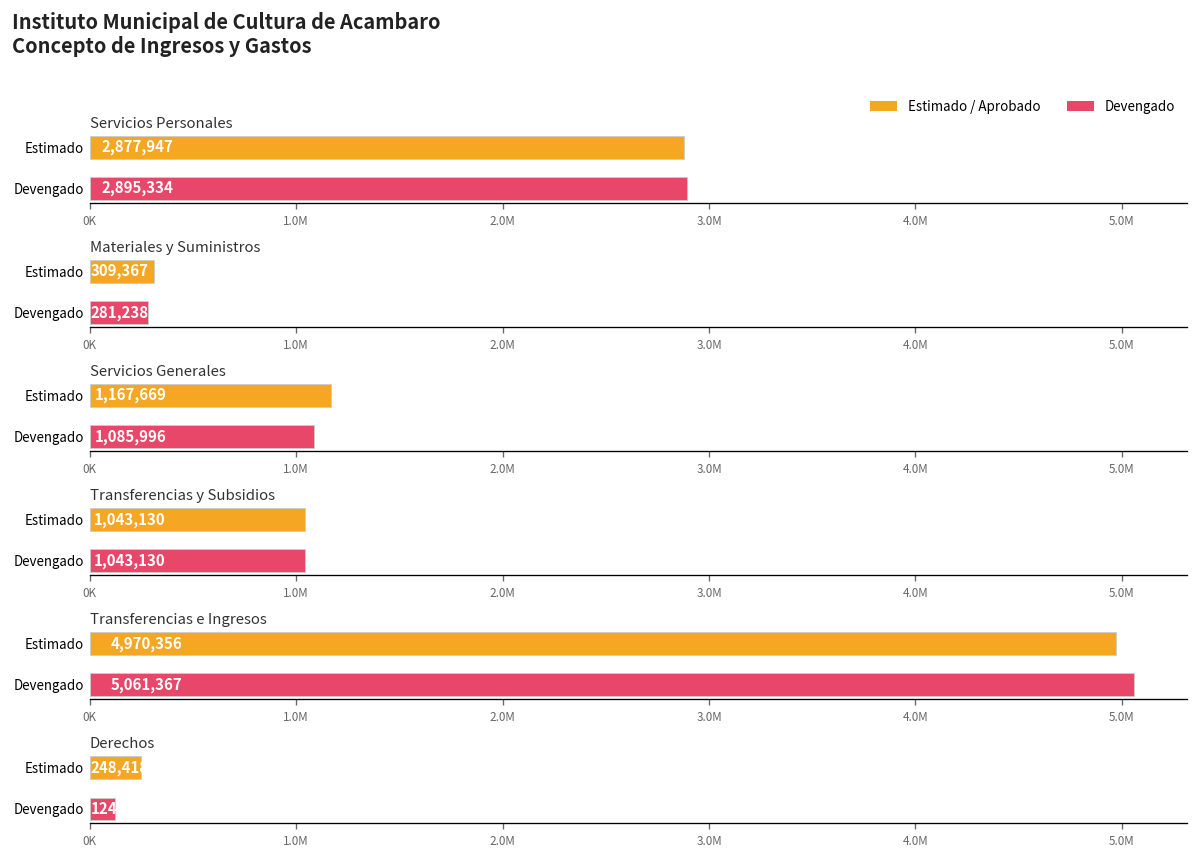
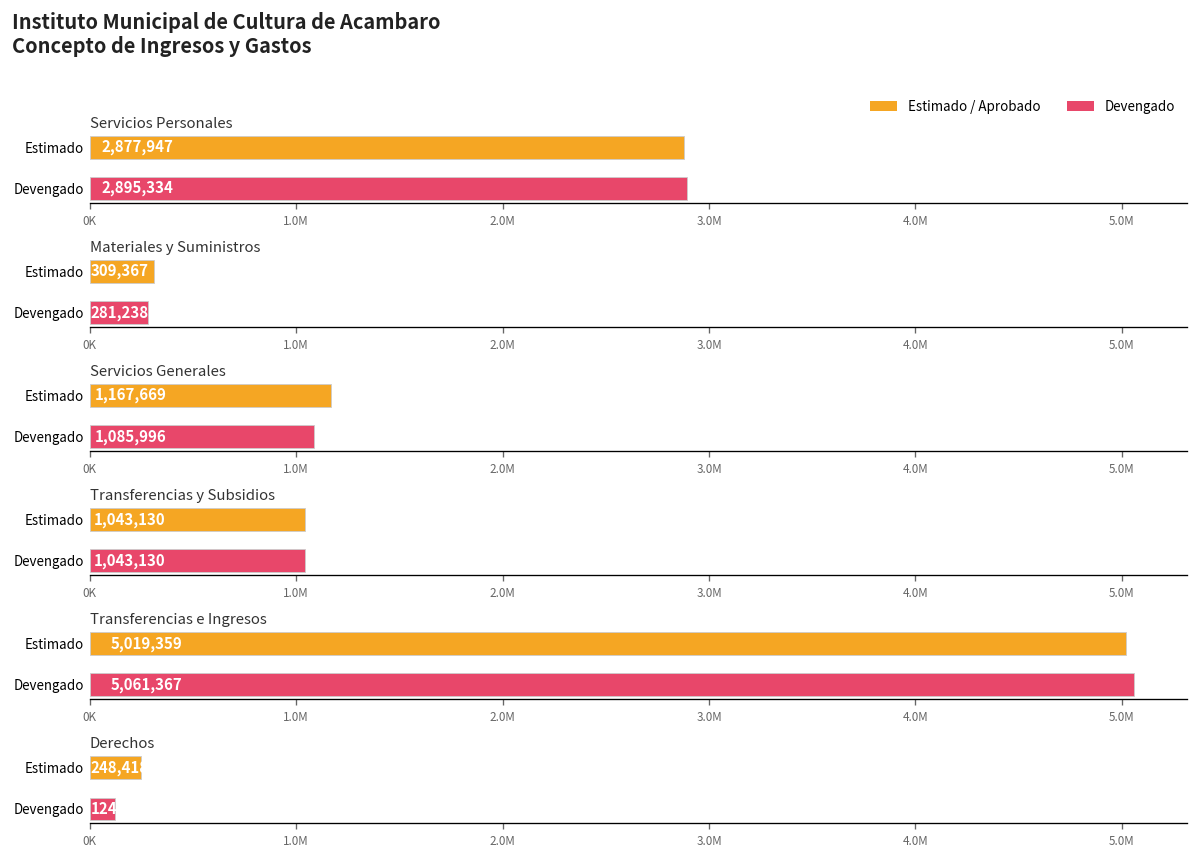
  {
    "Servicios Personales": {
      "Estimado": "2,877,947",
      "Devengado": "2,895,334"
    },
    "Materiales y Suministros": {
      "Estimado": "309,367",
      "Devengado": "281,238"
    },
    "Servicios Generales": {
      "Estimado": "1,167,669",
      "Devengado": "1,085,996"
    },
    "Transferencias y Subsidios": {
      "Estimado": "1,043,130",
      "Devengado": "1,043,130"
    },
    "Transferencias e Ingresos": {
-     "Estimado": "4,970,356",
+     "Estimado": "5,019,359",
      "Devengado": "5,061,367"
    },
    "Derechos": {
      "Estimado": "248,418"
    }
  }
